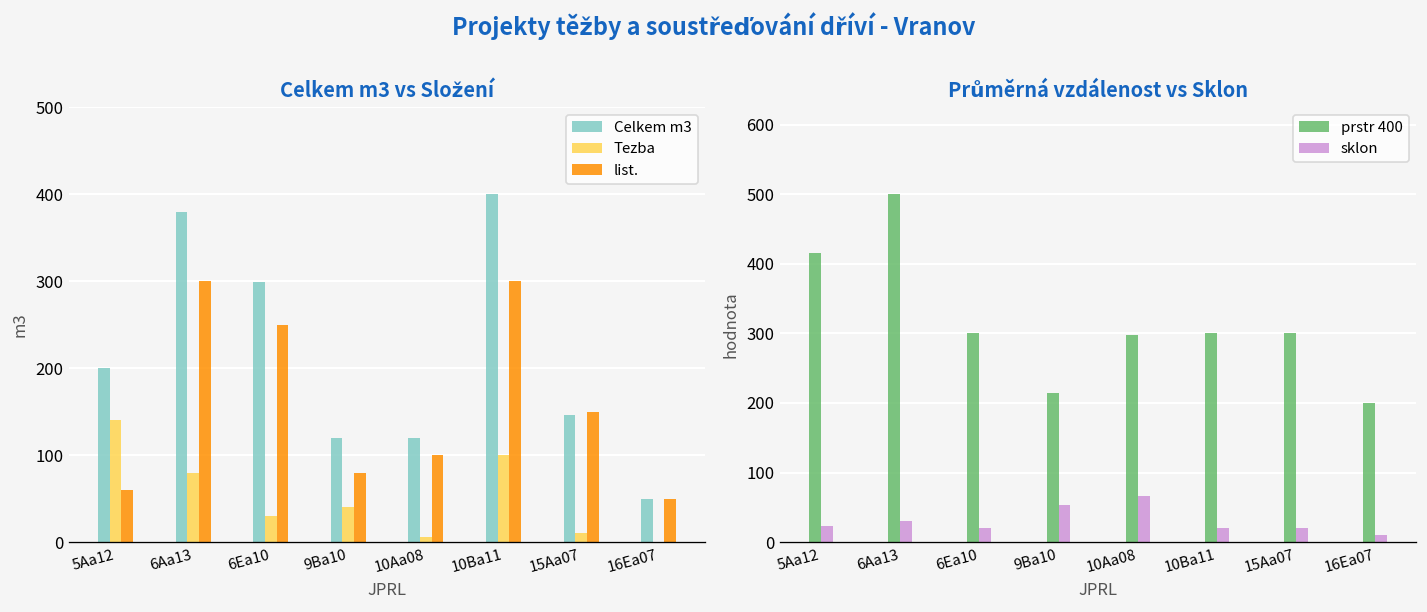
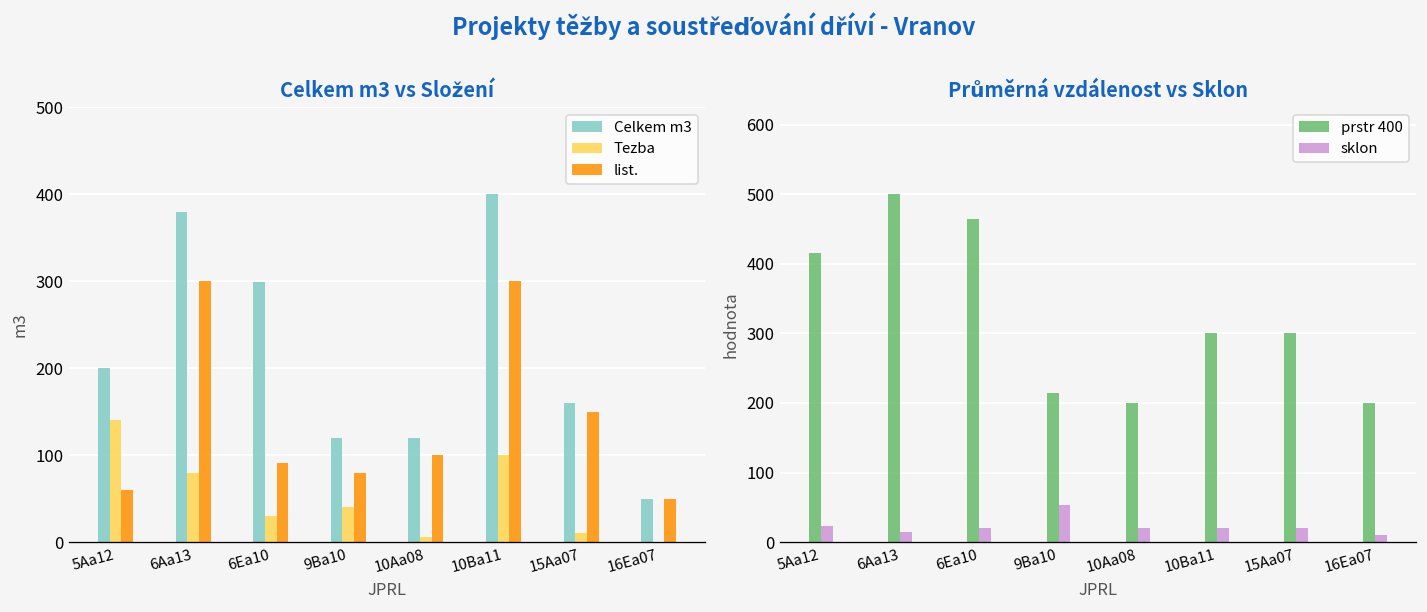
  {
    "Celkem m3 vs Složení": {
      "Celkem m3": {
        "5Aa12": 200,
        "6Aa13": 380,
        "6Ea10": 300,
        "9Ba10": 120,
        "10Aa08": 120,
        "10Ba11": 400,
-       "15Aa07": 150,
+       "15Aa07": 160,
        "16Ea07": 50
      },
      "Tezba": {
        "5Aa12": 140,
        "6Aa13": 80,
        "6Ea10": 30,
        "9Ba10": 40,
        "10Aa08": 10,
        "10Ba11": 100,
        "15Aa07": 10,
        "16Ea07": 0
      },
      "list.": {
        "5Aa12": 60,
        "6Aa13": 300,
-       "6Ea10": 250,
+       "6Ea10": 90,
        "9Ba10": 80,
        "10Aa08": 100,
        "10Ba11": 300,
        "15Aa07": 150,
        "16Ea07": 50
      }
    },
    "Průměrná vzdálenost vs Sklon": {
      "prstr 400": {
        "5Aa12": 420,
        "6Aa13": 500,
-       "6Ea10": 300,
+       "6Ea10": 460,
        "9Ba10": 220,
-       "10Aa08": 300,
+       "10Aa08": 200,
        "10Ba11": 300,
        "15Aa07": 300,
        "16Ea07": 200
      },
      "sklon": {
        "5Aa12": 20,
-       "6Aa13": 30,
+       "6Aa13": 10,
        "6Ea10": 20,
        "9Ba10": 50,
-       "10Aa08": 70,
+       "10Aa08": 20,
        "10Ba11": 20,
        "15Aa07": 20,
        "16Ea07": 10
      }
    }
  }
